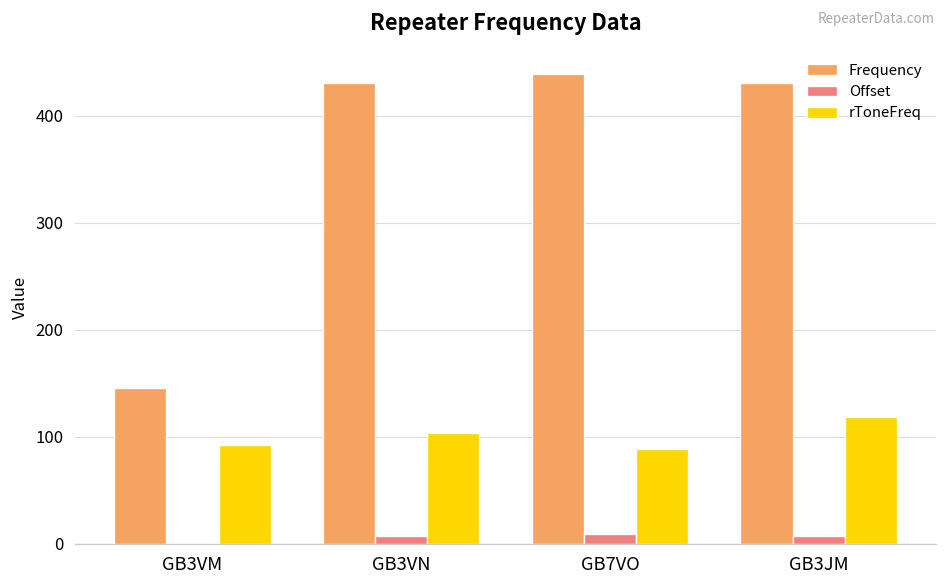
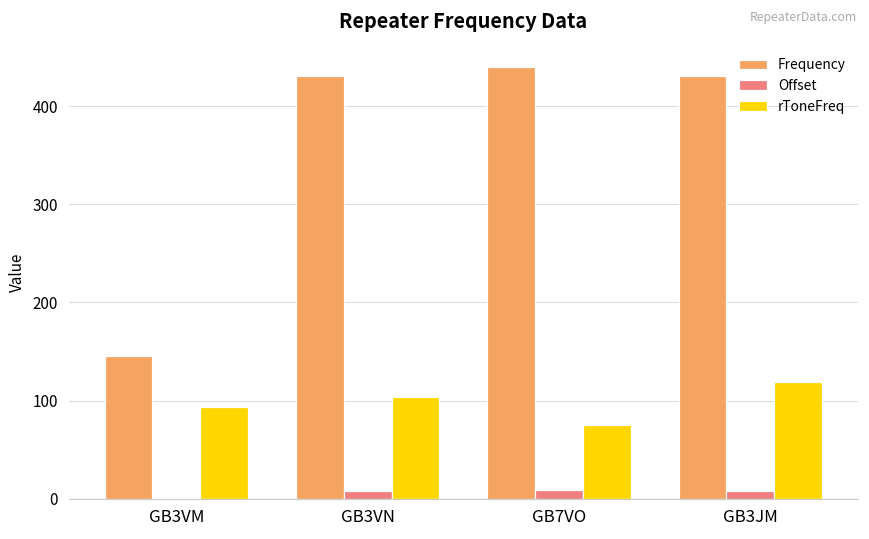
  {
    "rToneFreq": {
      "GB3VM": 90,
      "GB3VN": 100,
-     "GB7VO": 90,
+     "GB7VO": 80,
      "GB3JM": 120
    }
  }
